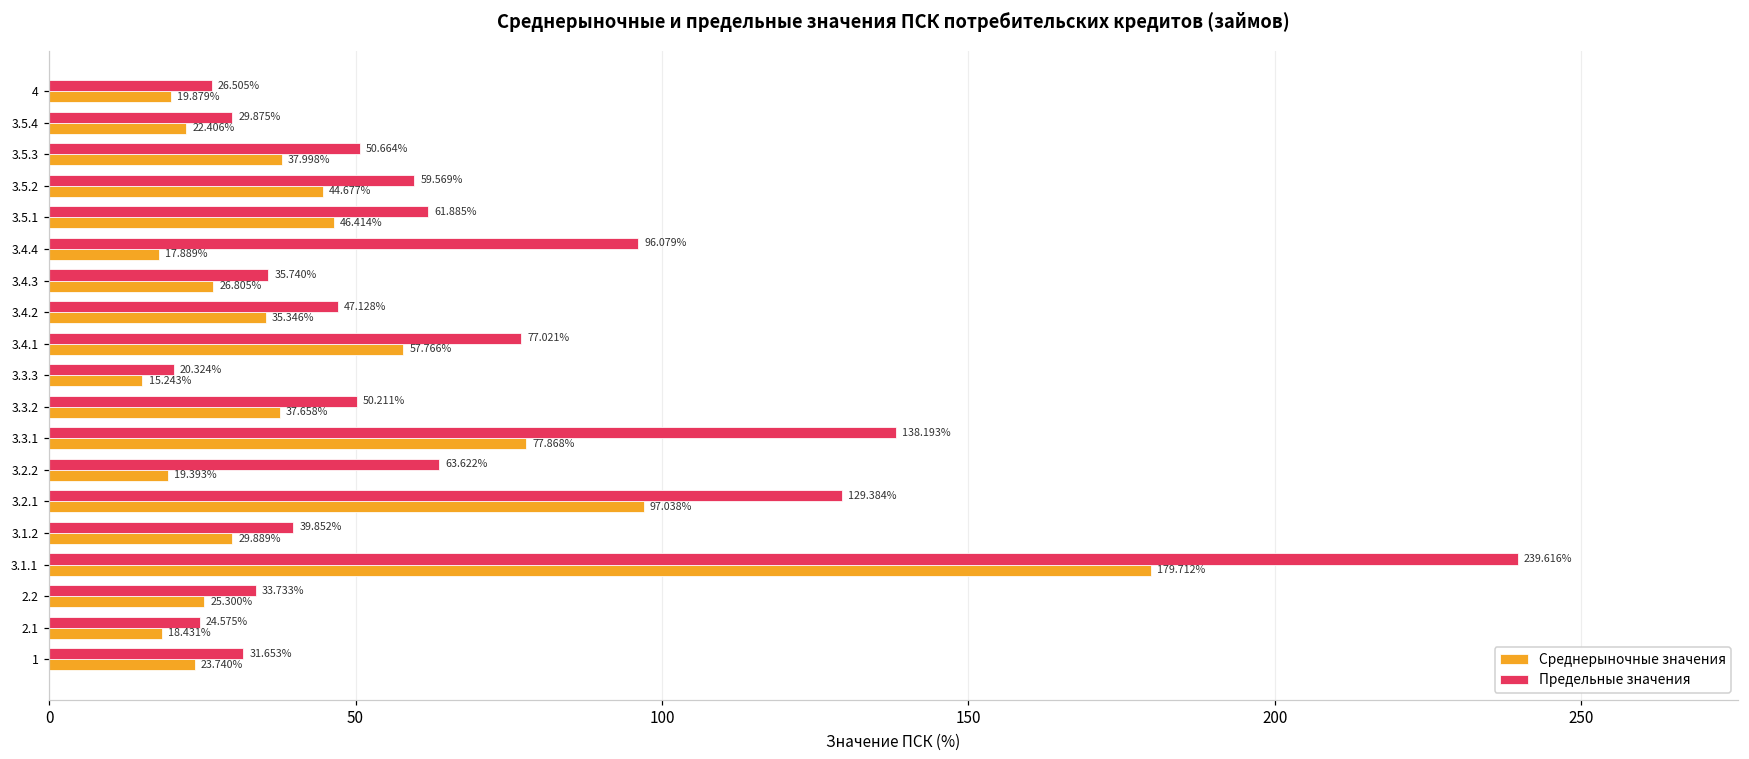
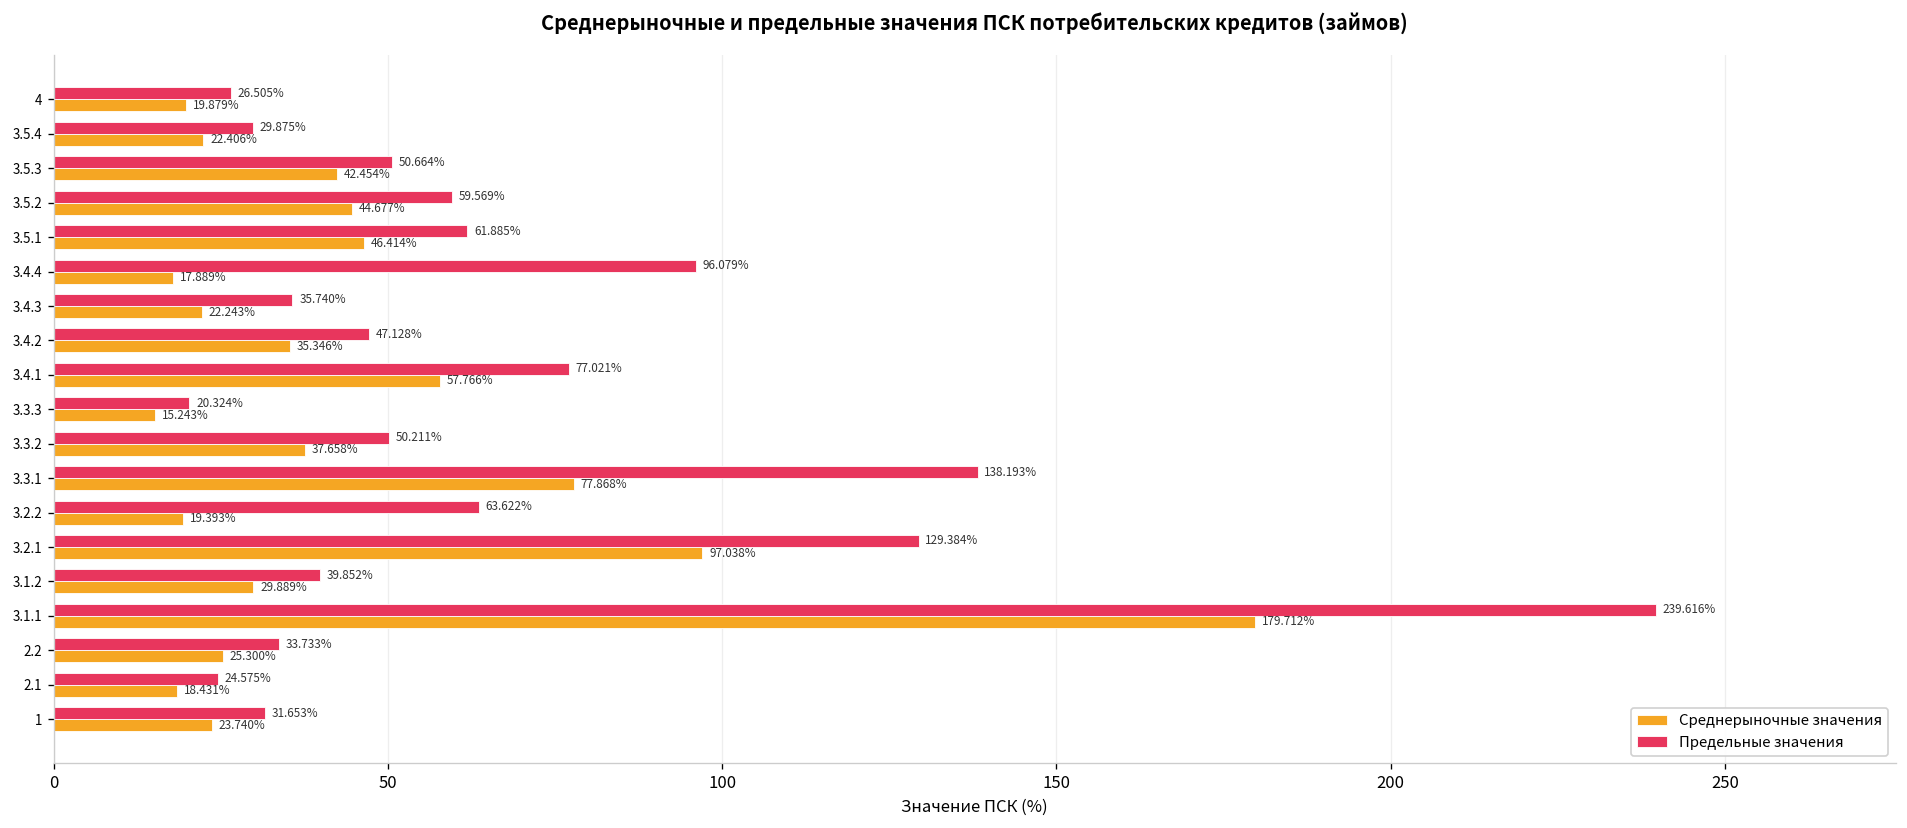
  {
    "Среднерыночные значения": {
      "4": "19.879%",
      "3.5.4": "22.406%",
-     "3.5.3": "37.998%",
+     "3.5.3": "42.454%",
      "3.5.2": "44.677%",
      "3.5.1": "46.414%",
      "3.4.4": "17.889%",
-     "3.4.3": "26.805%",
+     "3.4.3": "22.243%",
      "3.4.2": "35.346%",
      "3.4.1": "57.766%",
      "3.3.3": "15.243%",
      "3.3.2": "37.658%",
      "3.3.1": "77.868%",
      "3.2.2": "19.393%",
      "3.2.1": "97.038%",
      "3.1.2": "29.889%",
      "3.1.1": "179.712%",
      "2.2": "25.300%",
      "2.1": "18.431%",
      "1": "23.740%"
    },
    "Предельные значения": {
      "4": "26.505%",
      "3.5.4": "29.875%",
      "3.5.3": "50.664%",
      "3.5.2": "59.569%",
      "3.5.1": "61.885%",
      "3.4.4": "96.079%",
      "3.4.3": "35.740%",
      "3.4.2": "47.128%",
      "3.4.1": "77.021%",
      "3.3.3": "20.324%",
      "3.3.2": "50.211%",
      "3.3.1": "138.193%",
      "3.2.2": "63.622%",
      "3.2.1": "129.384%",
      "3.1.2": "39.852%",
      "3.1.1": "239.616%",
      "2.2": "33.733%",
      "2.1": "24.575%",
      "1": "31.653%"
    }
  }
